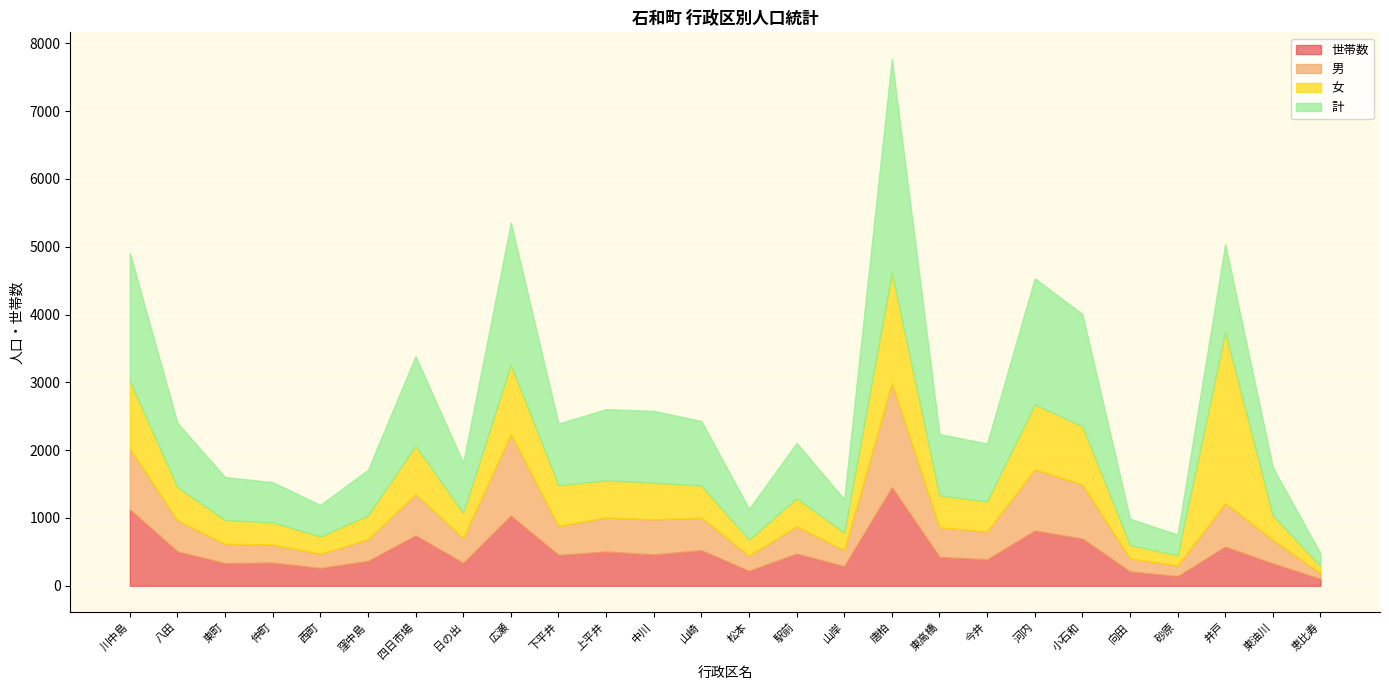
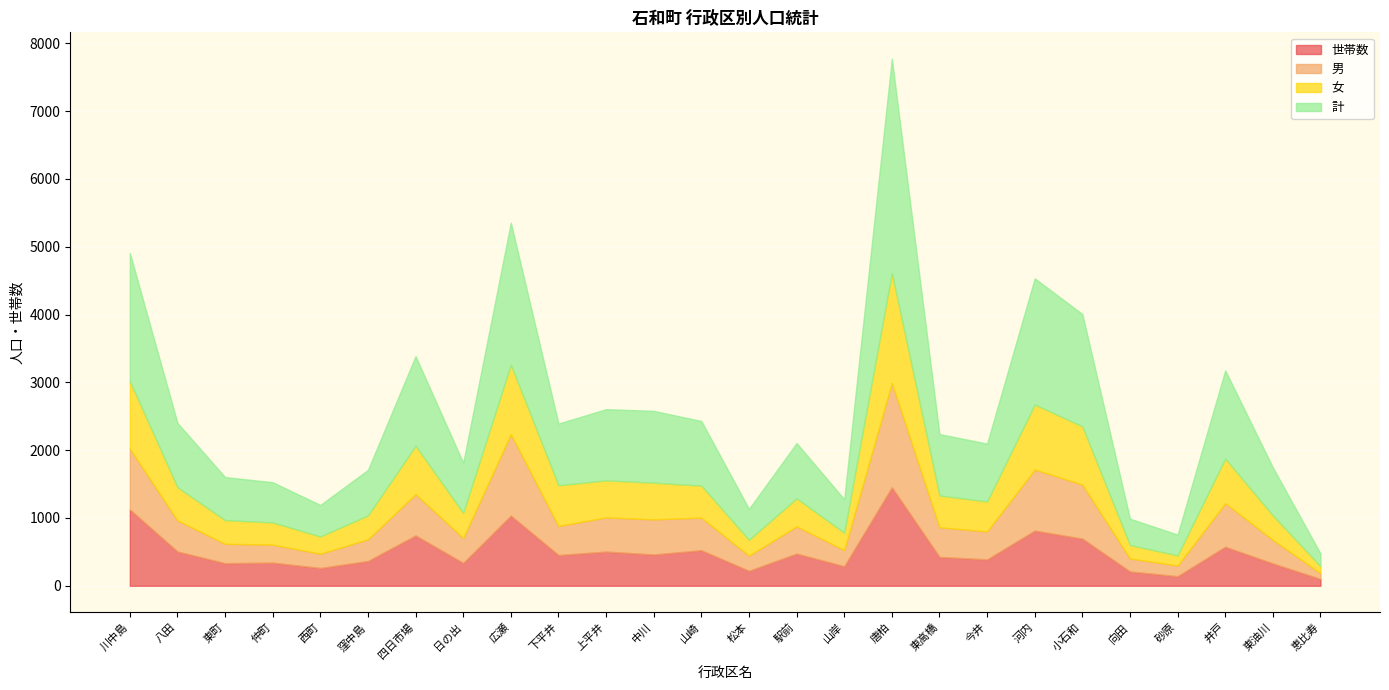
  {
    "世帯数": {
      "川中島": 1100,
      "八田": 500,
      "東町": 300,
      "仲町": 300,
      "西町": 300,
      "窪中島": 400,
      "四日市場": 700,
      "日の出": 300,
      "広瀬": 1000,
      "下平井": 500,
      "上平井": 500,
      "中川": 500,
      "山崎": 500,
      "松本": 200,
      "駅前": 500,
      "山岸": 300,
      "唐柏": 1500,
      "東高橋": 400,
      "今井": 400,
      "河内": 800,
      "小石和": 700,
      "向田": 200,
      "砂原": 100,
      "井戸": 600,
      "東油川": 300,
      "恵比寿": 100
    },
    "男": {
      "川中島": 900,
      "八田": 500,
      "東町": 300,
      "仲町": 300,
      "西町": 200,
      "窪中島": 300,
      "四日市場": 600,
      "日の出": 400,
      "広瀬": 1200,
      "下平井": 400,
      "上平井": 500,
      "中川": 500,
      "山崎": 500,
      "松本": 200,
      "駅前": 400,
      "山岸": 200,
      "唐柏": 1500,
      "東高橋": 400,
      "今井": 400,
      "河内": 900,
      "小石和": 800,
      "向田": 200,
      "砂原": 200,
      "井戸": 600,
      "東油川": 300,
      "恵比寿": 100
    },
    "女": {
      "川中島": 1000,
      "八田": 500,
      "東町": 300,
      "仲町": 300,
      "西町": 300,
      "窪中島": 400,
      "四日市場": 700,
      "日の出": 400,
      "広瀬": 1000,
      "下平井": 600,
      "上平井": 500,
      "中川": 500,
      "山崎": 500,
      "松本": 200,
      "駅前": 400,
      "山岸": 300,
      "唐柏": 1600,
      "東高橋": 500,
      "今井": 400,
      "河内": 1000,
      "小石和": 900,
      "向田": 200,
      "砂原": 100,
-     "井戸": 2500,
+     "井戸": 700,
      "東油川": 400,
      "恵比寿": 100
    },
    "計": {
      "川中島": 1900,
      "八田": 900,
      "東町": 600,
      "仲町": 600,
      "西町": 500,
      "窪中島": 700,
      "四日市場": 1300,
      "日の出": 700,
      "広瀬": 2100,
      "下平井": 900,
      "上平井": 1100,
      "中川": 1100,
      "山崎": 1000,
      "松本": 500,
      "駅前": 800,
      "山岸": 500,
      "唐柏": 3200,
      "東高橋": 900,
      "今井": 900,
      "河内": 1900,
      "小石和": 1700,
      "向田": 400,
      "砂原": 300,
      "井戸": 1300,
      "東油川": 700,
      "恵比寿": 200
    }
  }
